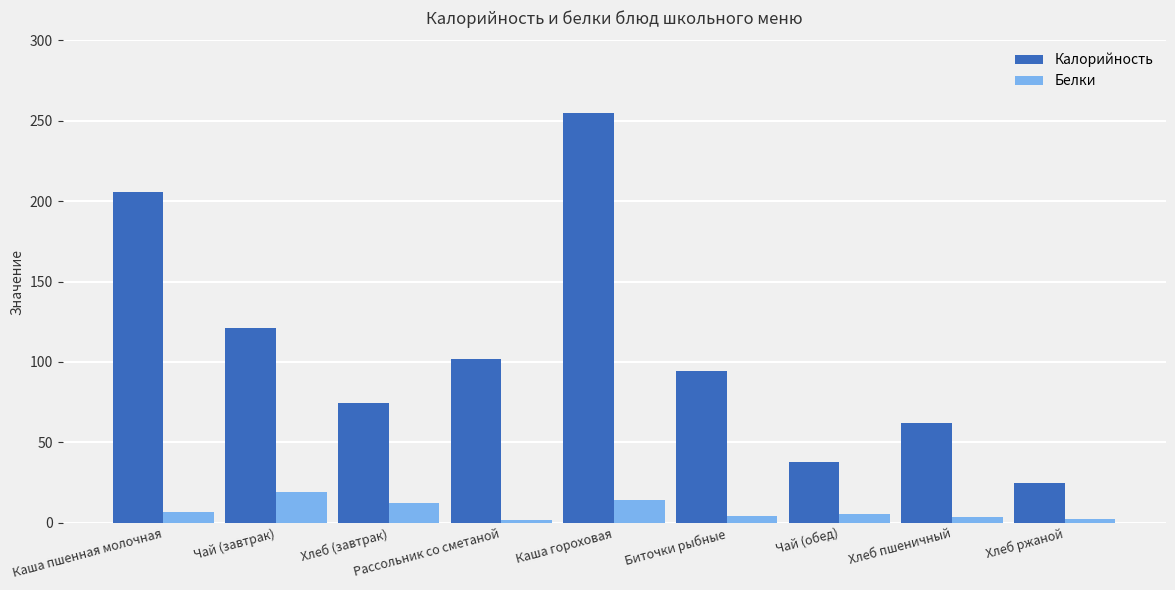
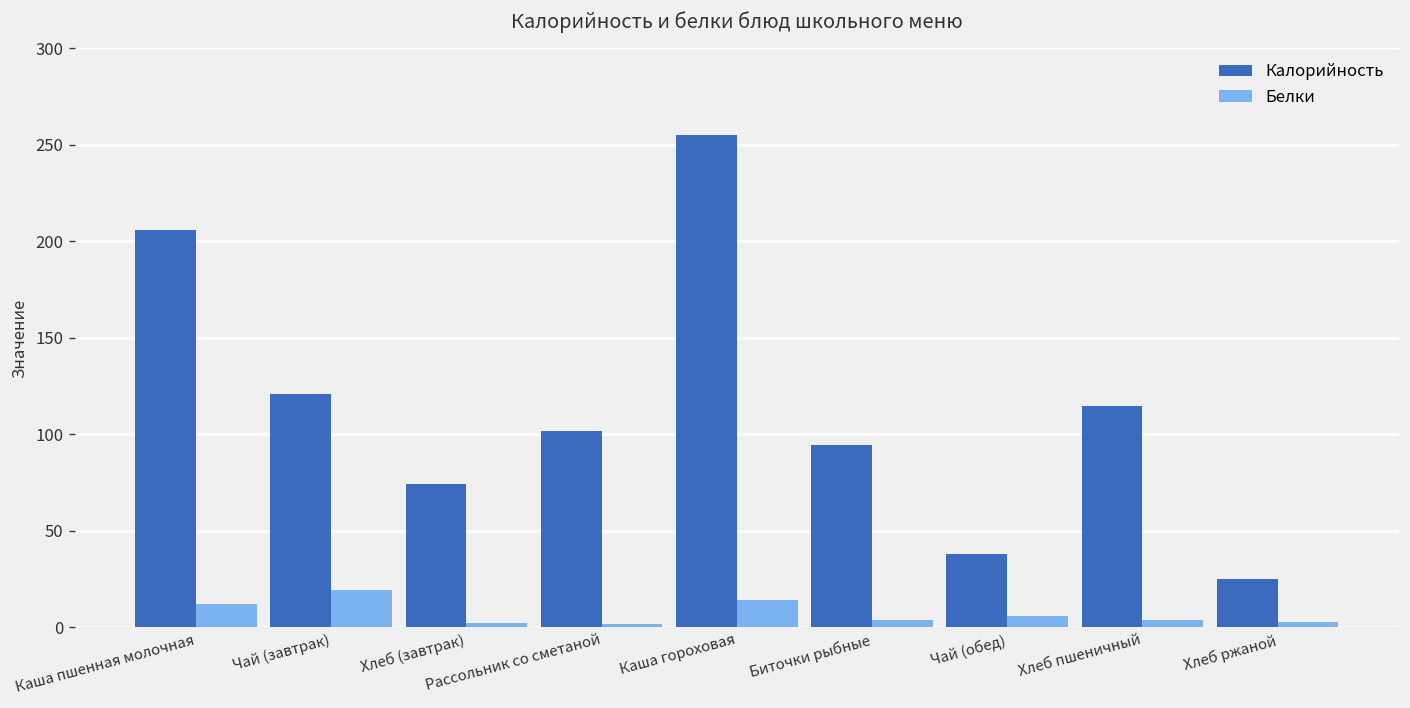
  {
    "Калорийность": {
      "Каша пшенная молочная": 206,
      "Чай (завтрак)": 121,
      "Хлеб (завтрак)": 74,
      "Рассольник со сметаной": 102,
      "Каша гороховая": 255,
      "Биточки рыбные": 95,
      "Чай (обед)": 38,
-     "Хлеб пшеничный": 62,
+     "Хлеб пшеничный": 115,
      "Хлеб ржаной": 25
    },
    "Белки": {
-     "Каша пшенная молочная": 7,
+     "Каша пшенная молочная": 12,
      "Чай (завтрак)": 19,
-     "Хлеб (завтрак)": 12,
+     "Хлеб (завтрак)": 2,
      "Рассольник со сметаной": 2,
      "Каша гороховая": 14,
      "Биточки рыбные": 4,
      "Чай (обед)": 6,
      "Хлеб пшеничный": 4,
      "Хлеб ржаной": 3
    }
  }
